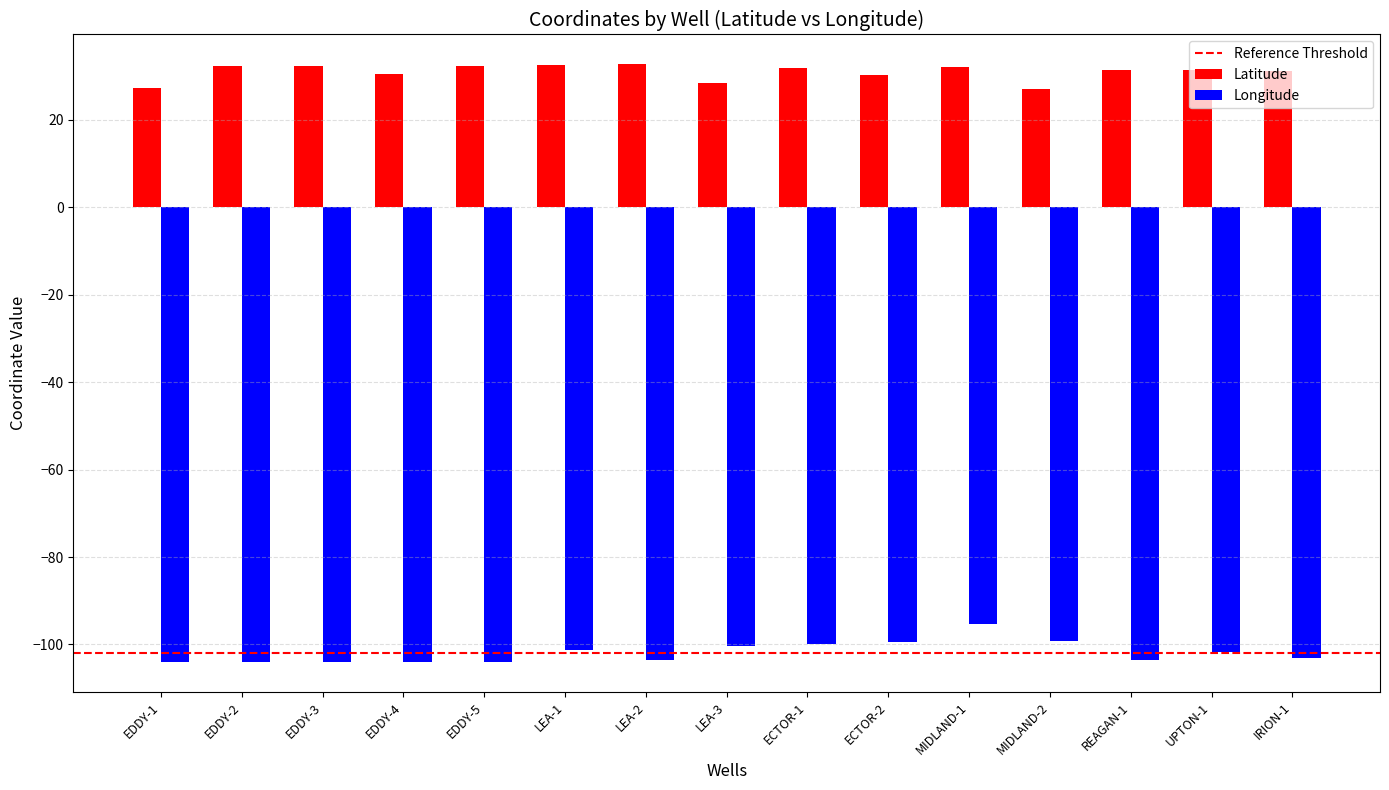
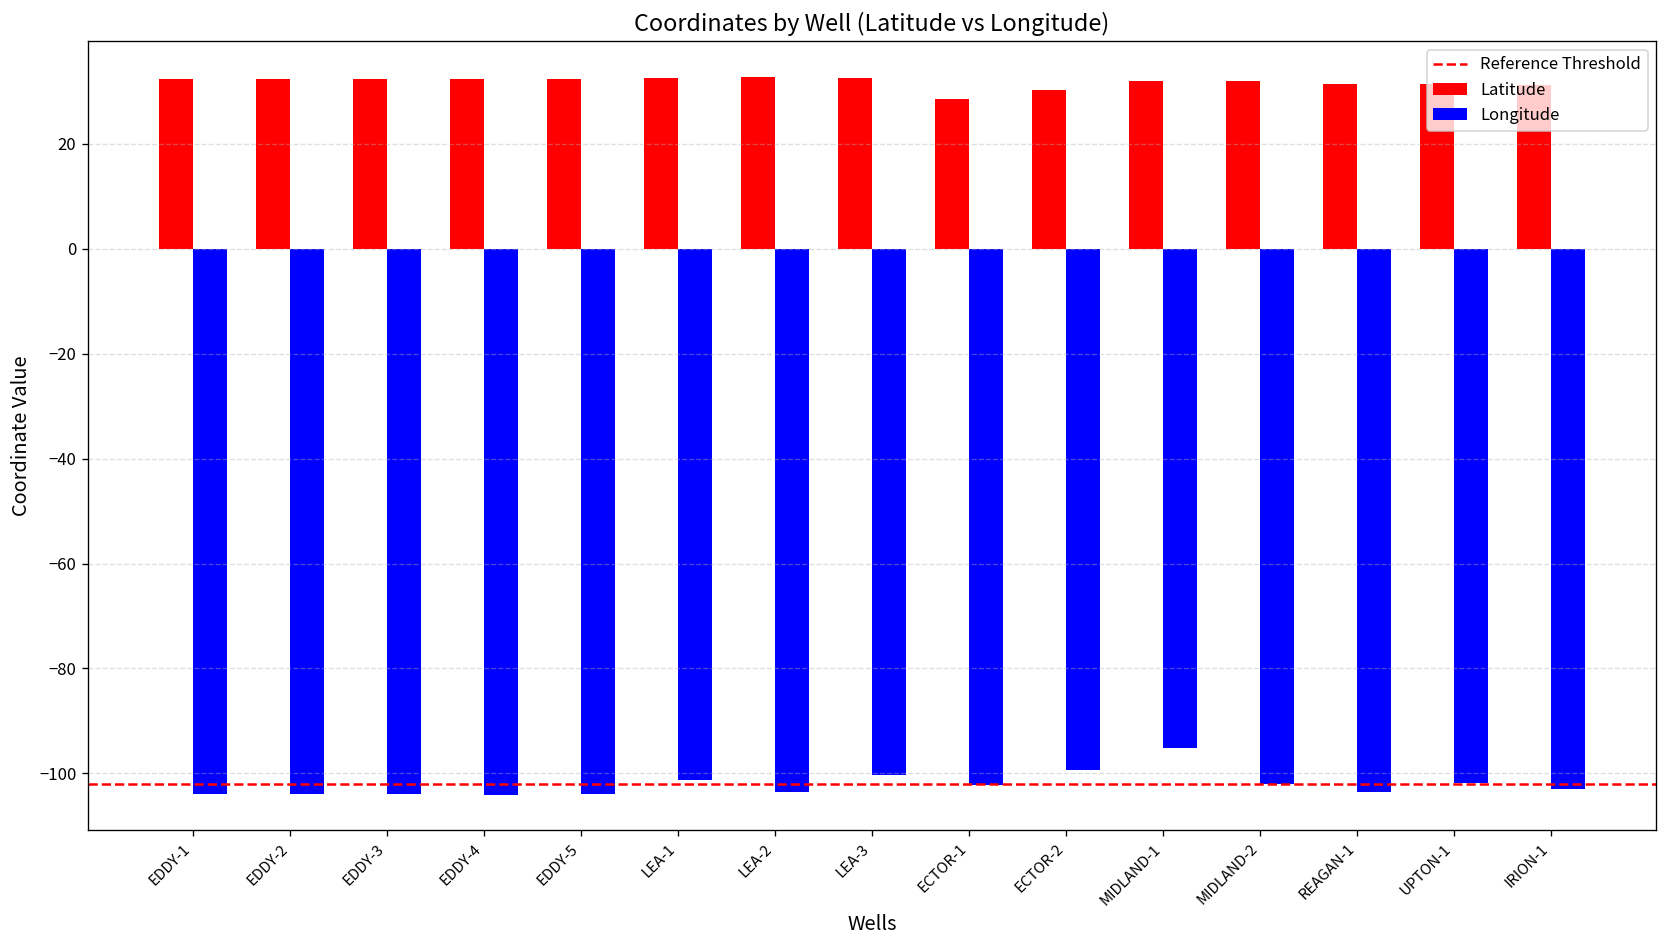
  {
    "Latitude": {
-     "EDDY-1": 27,
+     "EDDY-1": 32,
      "EDDY-2": 32,
      "EDDY-3": 32,
-     "EDDY-4": 30,
+     "EDDY-4": 32,
      "EDDY-5": 32,
      "LEA-1": 33,
      "LEA-2": 33,
-     "LEA-3": 28,
-     "ECTOR-1": 32,
+     "LEA-3": 32,
+     "ECTOR-1": 29,
      "ECTOR-2": 30,
      "MIDLAND-1": 32,
-     "MIDLAND-2": 27,
+     "MIDLAND-2": 32,
      "REAGAN-1": 31
    },
    "Longitude": {
      "EDDY-1": -104,
      "EDDY-2": -104,
      "EDDY-3": -104,
      "EDDY-4": -104,
      "EDDY-5": -104,
      "LEA-1": -101,
      "LEA-2": -104,
      "LEA-3": -100,
-     "ECTOR-1": -100,
+     "ECTOR-1": -102,
      "ECTOR-2": -99,
      "MIDLAND-1": -95,
-     "MIDLAND-2": -99,
+     "MIDLAND-2": -102,
      "REAGAN-1": -104,
      "UPTON-1": -102,
      "IRION-1": -103
    }
  }
